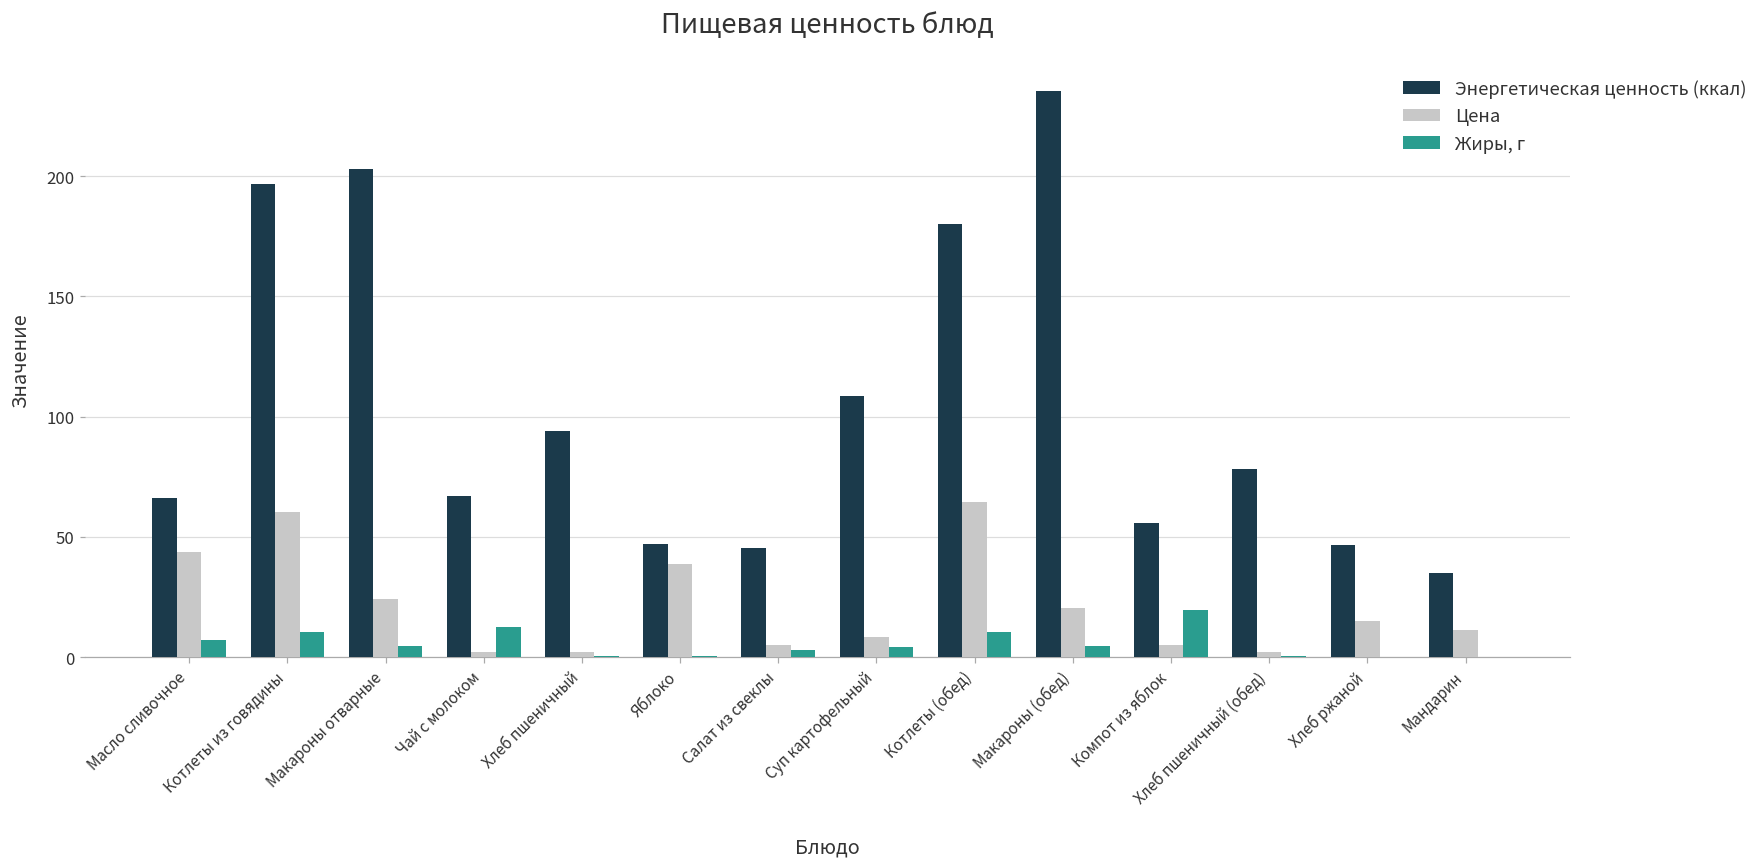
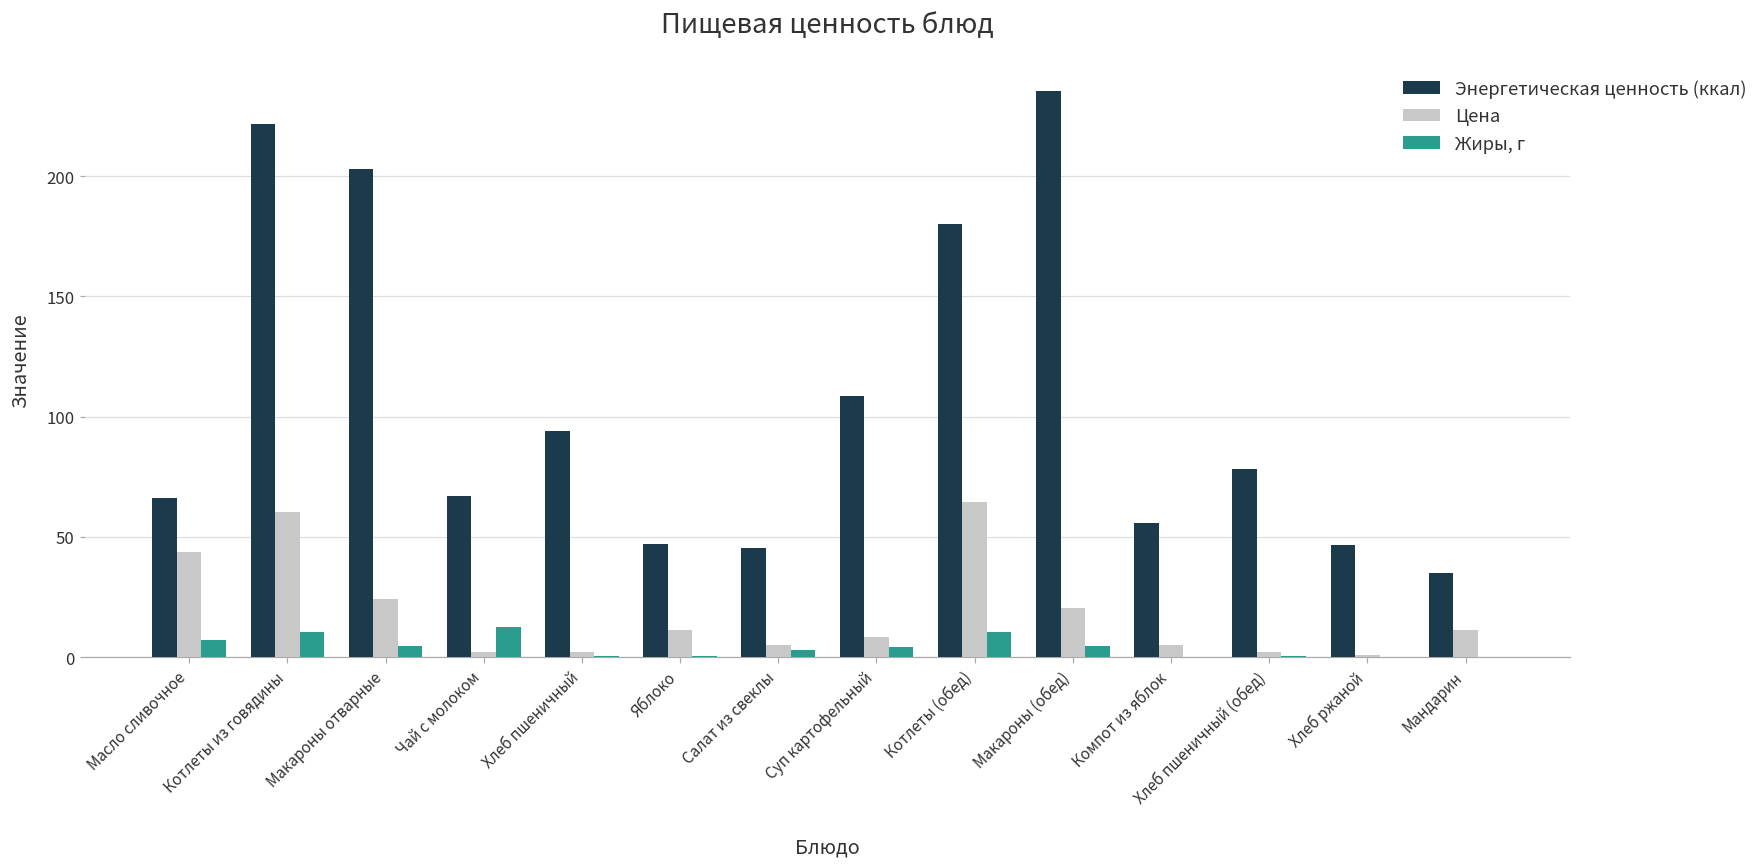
  {
    "Энергетическая ценность (ккал)": {
      "Масло сливочное": 66,
-     "Котлеты из говядины": 197,
+     "Котлеты из говядины": 222,
      "Макароны отварные": 203,
      "Чай с молоком": 67,
      "Хлеб пшеничный": 94,
      "Яблоко": 47,
      "Салат из свеклы": 45,
      "Суп картофельный": 108,
      "Котлеты (обед)": 180,
      "Макароны (обед)": 235,
      "Компот из яблок": 56,
      "Хлеб пшеничный (обед)": 78,
      "Хлеб ржаной": 47,
      "Мандарин": 35
    },
    "Цена": {
      "Масло сливочное": 44,
      "Котлеты из говядины": 60,
      "Макароны отварные": 24,
      "Чай с молоком": 2,
      "Хлеб пшеничный": 2,
-     "Яблоко": 39,
+     "Яблоко": 11,
      "Салат из свеклы": 5,
      "Суп картофельный": 8,
      "Котлеты (обед)": 65,
      "Макароны (обед)": 20,
      "Компот из яблок": 5,
      "Хлеб пшеничный (обед)": 2,
-     "Хлеб ржаной": 15,
+     "Хлеб ржаной": 1,
      "Мандарин": 11
    },
    "Жиры, г": {
      "Масло сливочное": 7,
      "Котлеты из говядины": 11,
      "Макароны отварные": 5,
      "Чай с молоком": 13,
      "Салат из свеклы": 3,
      "Суп картофельный": 4,
      "Котлеты (обед)": 11,
      "Макароны (обед)": 5,
-     "Компот из яблок": 20
+     "Компот из яблок": 0
    }
  }
